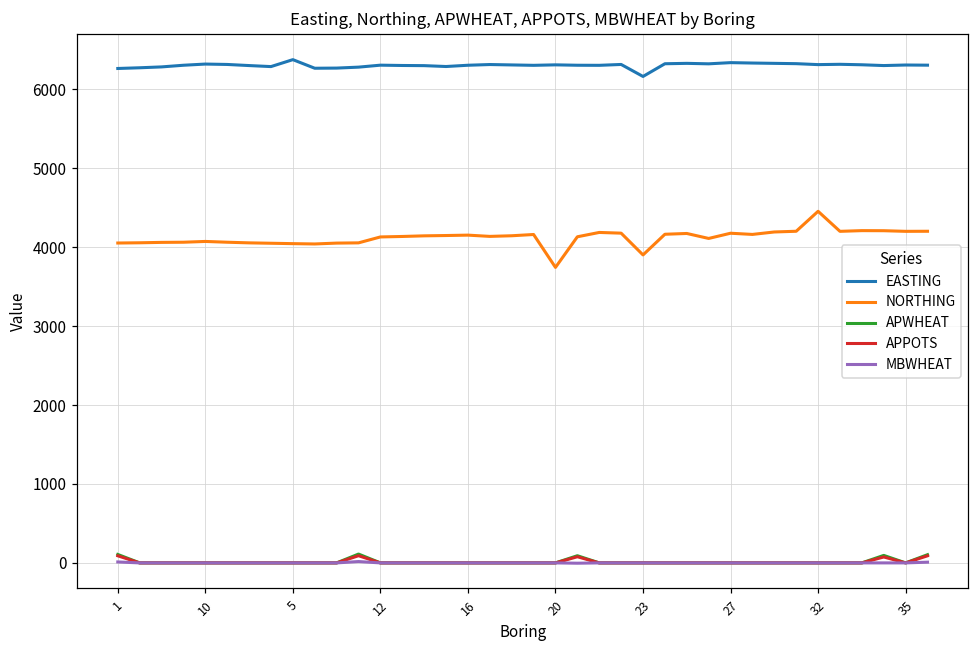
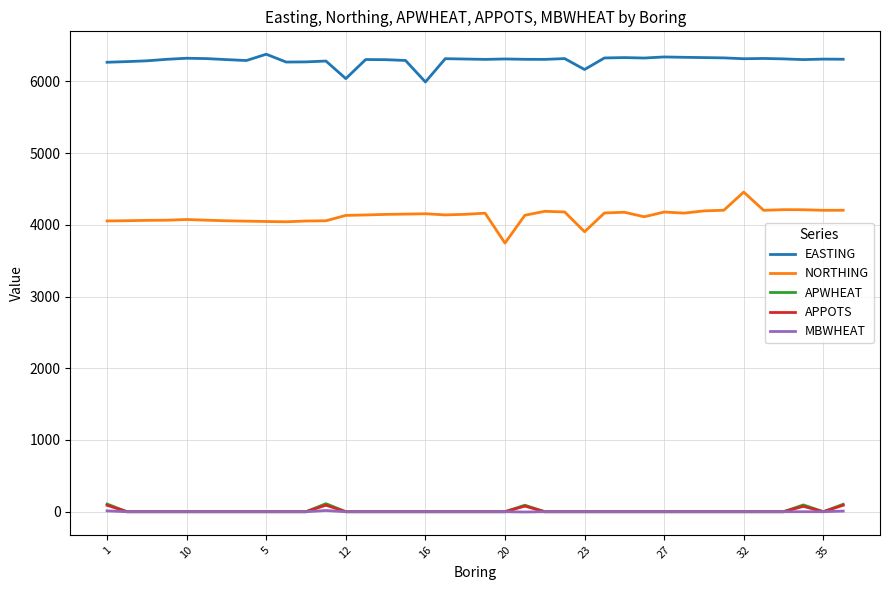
  {
    "EASTING": {
      "1": 6300,
      "10": 6300,
      "5": 6400,
-     "12": 6300,
-     "16": 6300,
+     "12": 6000,
+     "16": 6000,
      "20": 6300,
      "23": 6200,
      "27": 6300,
      "32": 6300,
      "35": 6300
    },
    "NORTHING": {
      "1": 4100,
      "10": 4100,
      "5": 4000,
      "12": 4100,
      "16": 4200,
      "20": 3700,
      "23": 3900,
      "27": 4200,
      "32": 4500,
      "35": 4200
    },
    "MBWHEAT": {
      "1": 0
    }
  }
